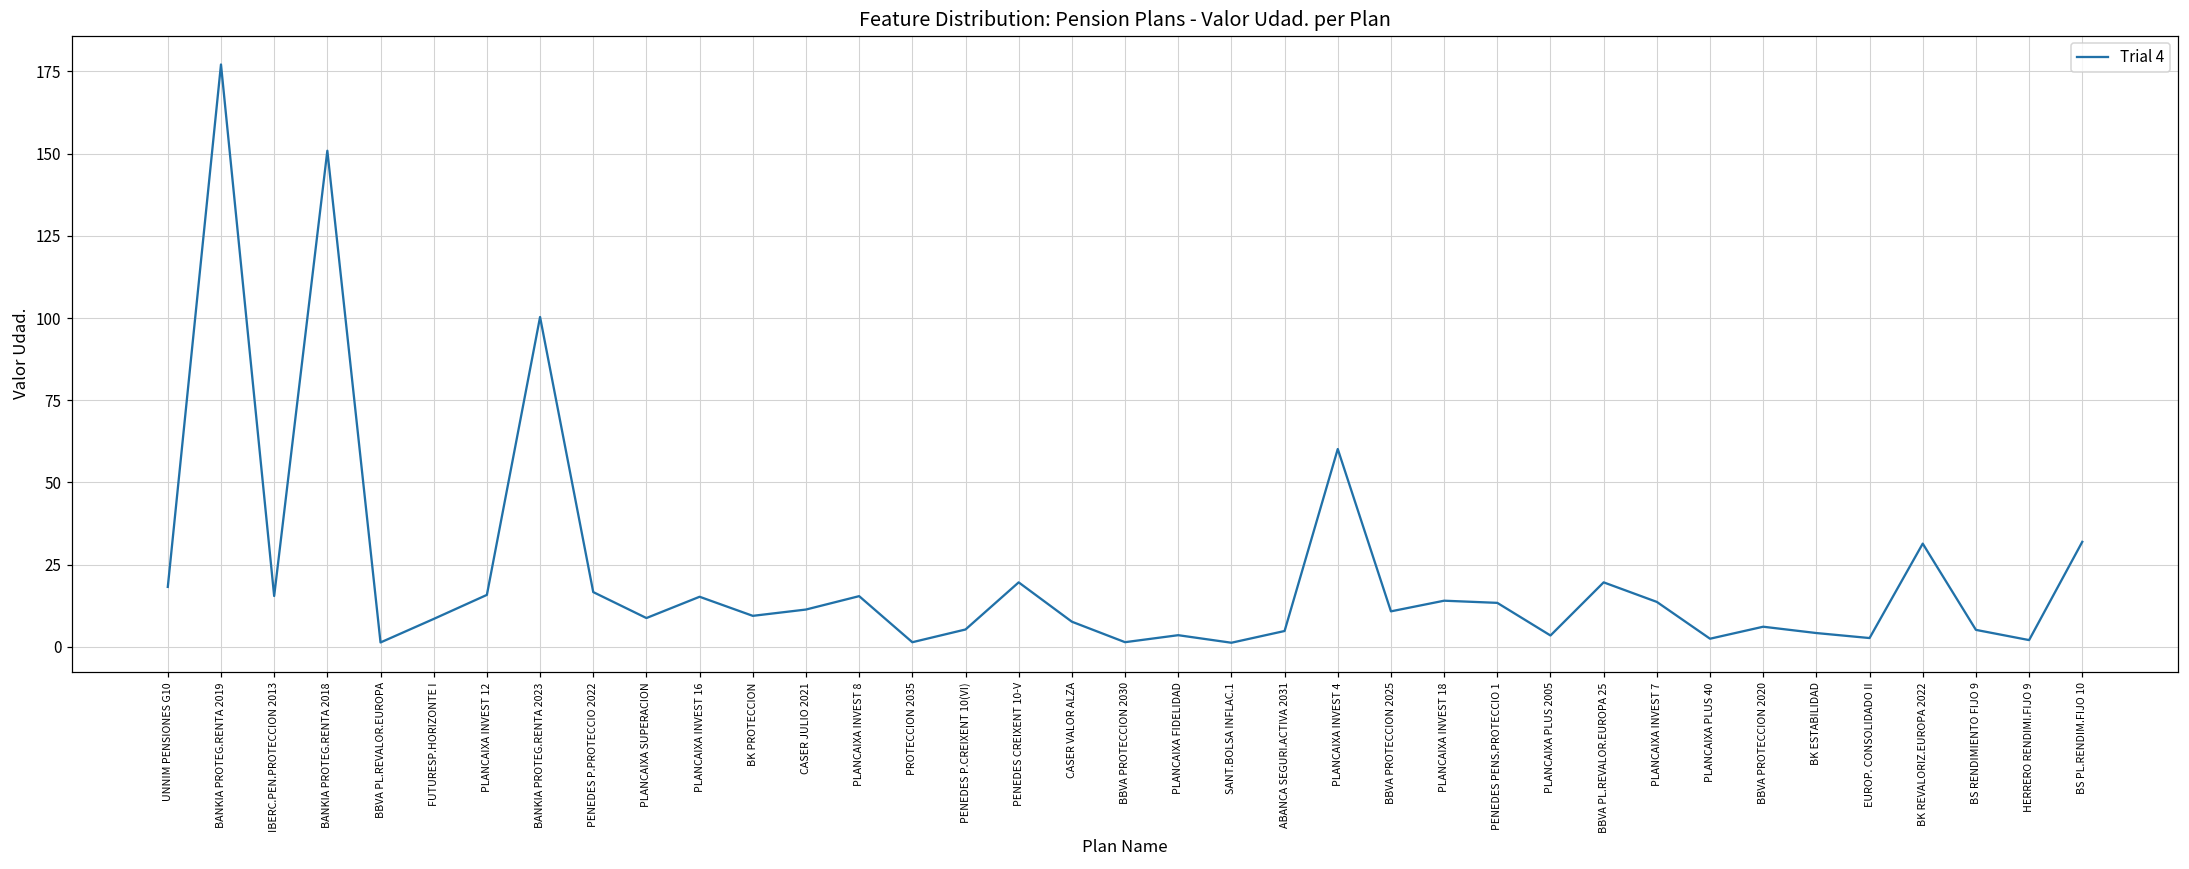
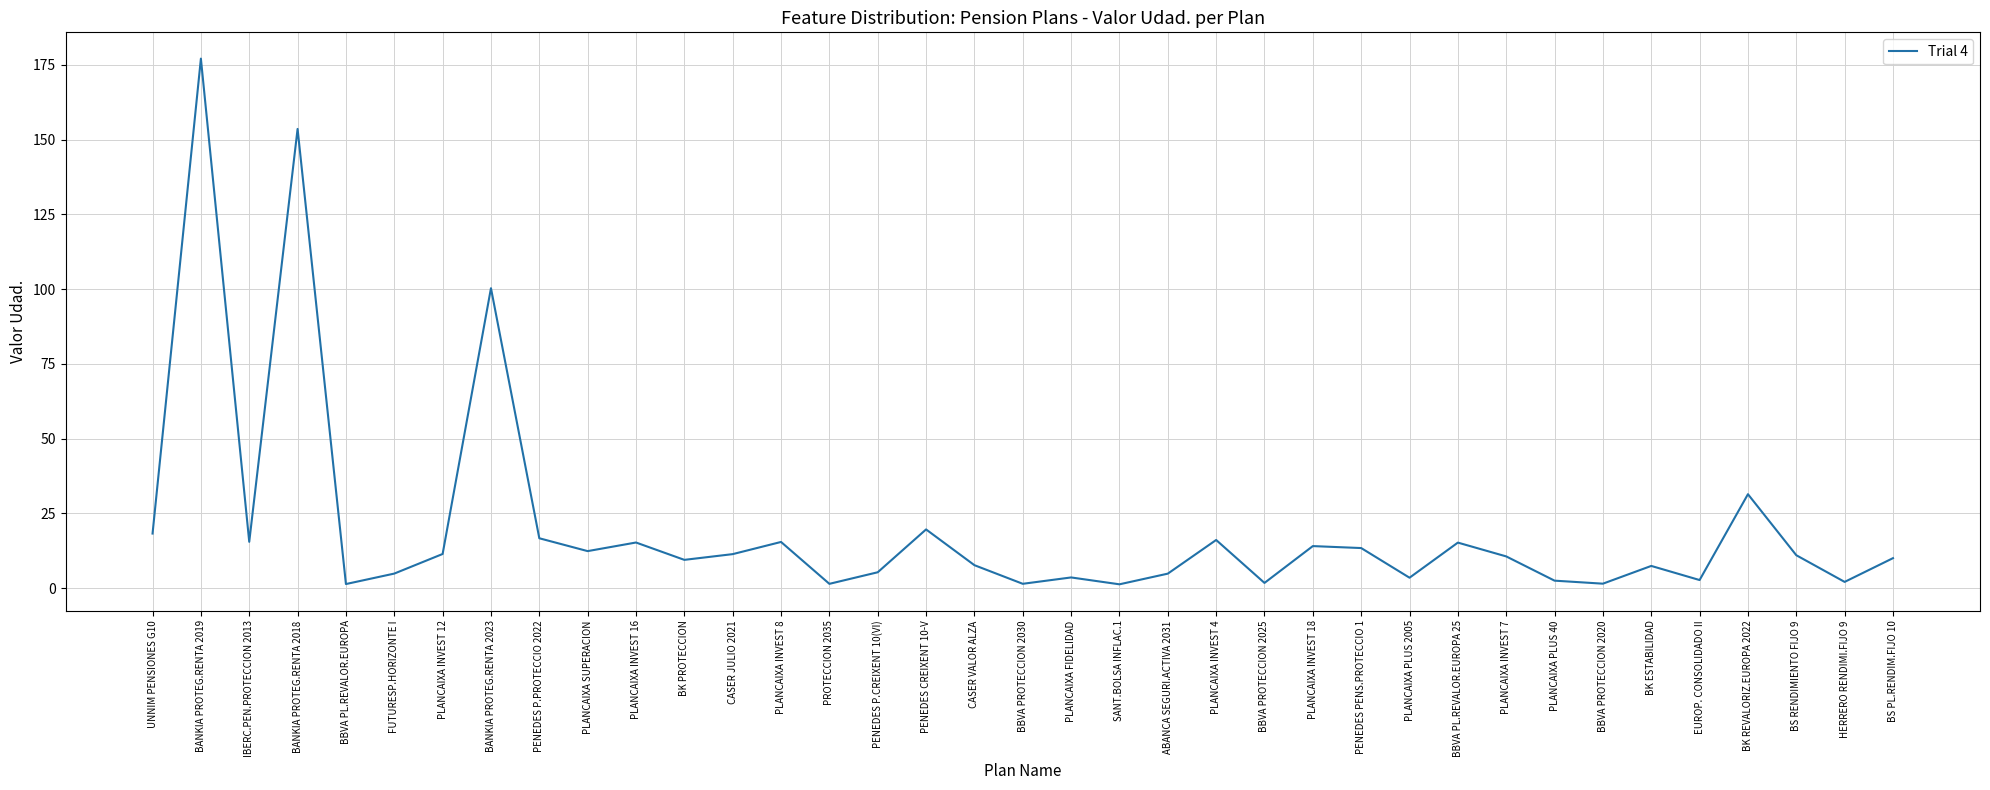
  {
    "UNNIM PENSIONES G10": 18,
    "BANKIA PROTEG.RENTA 2019": 177,
    "IBERC.PEN.PROTECCION 2013": 15,
-   "BANKIA PROTEG.RENTA 2018": 151,
+   "BANKIA PROTEG.RENTA 2018": 154,
    "BBVA PL.REVALOR.EUROPA": 1,
-   "FUTURESP.HORIZONTE I": 9,
-   "PLANCAIXA INVEST 12": 16,
+   "FUTURESP.HORIZONTE I": 5,
+   "PLANCAIXA INVEST 12": 11,
    "BANKIA PROTEG.RENTA 2023": 100,
    "PENEDES P.PROTECCIO 2022": 17,
-   "PLANCAIXA SUPERACION": 9,
+   "PLANCAIXA SUPERACION": 12,
    "PLANCAIXA INVEST 16": 15,
    "BK PROTECCION": 9,
    "CASER JULIO 2021": 11,
    "PLANCAIXA INVEST 8": 15,
    "PROTECCION 2035": 1,
    "PENEDES P.CREIXENT 10(VI)": 5,
    "PENEDES CREIXENT 10-V": 20,
    "CASER VALOR ALZA": 8,
    "BBVA PROTECCION 2030": 1,
    "PLANCAIXA FIDELIDAD": 4,
    "SANT.BOLSA INFLAC.1": 1,
    "ABANCA SEGURI.ACTIVA 2031": 5,
-   "PLANCAIXA INVEST 4": 60,
-   "BBVA PROTECCION 2025": 11,
+   "PLANCAIXA INVEST 4": 16,
+   "BBVA PROTECCION 2025": 2,
    "PLANCAIXA INVEST 18": 14,
    "PENEDES PENS.PROTECCIO 1": 13,
    "PLANCAIXA PLUS 2005": 3,
-   "BBVA PL.REVALOR.EUROPA 25": 20,
-   "PLANCAIXA INVEST 7": 14,
+   "BBVA PL.REVALOR.EUROPA 25": 15,
+   "PLANCAIXA INVEST 7": 11,
    "PLANCAIXA PLUS 40": 2,
-   "BBVA PROTECCION 2020": 6,
-   "BK ESTABILIDAD": 4,
+   "BBVA PROTECCION 2020": 1,
+   "BK ESTABILIDAD": 7,
    "EUROP. CONSOLIDADO II": 3,
    "BK REVALORIZ.EUROPA 2022": 31,
-   "BS RENDIMIENTO FIJO 9": 5,
+   "BS RENDIMIENTO FIJO 9": 11,
    "HERRERO RENDIMI.FIJO 9": 2,
-   "BS PL.RENDIM.FIJO 10": 32
+   "BS PL.RENDIM.FIJO 10": 10
  }
